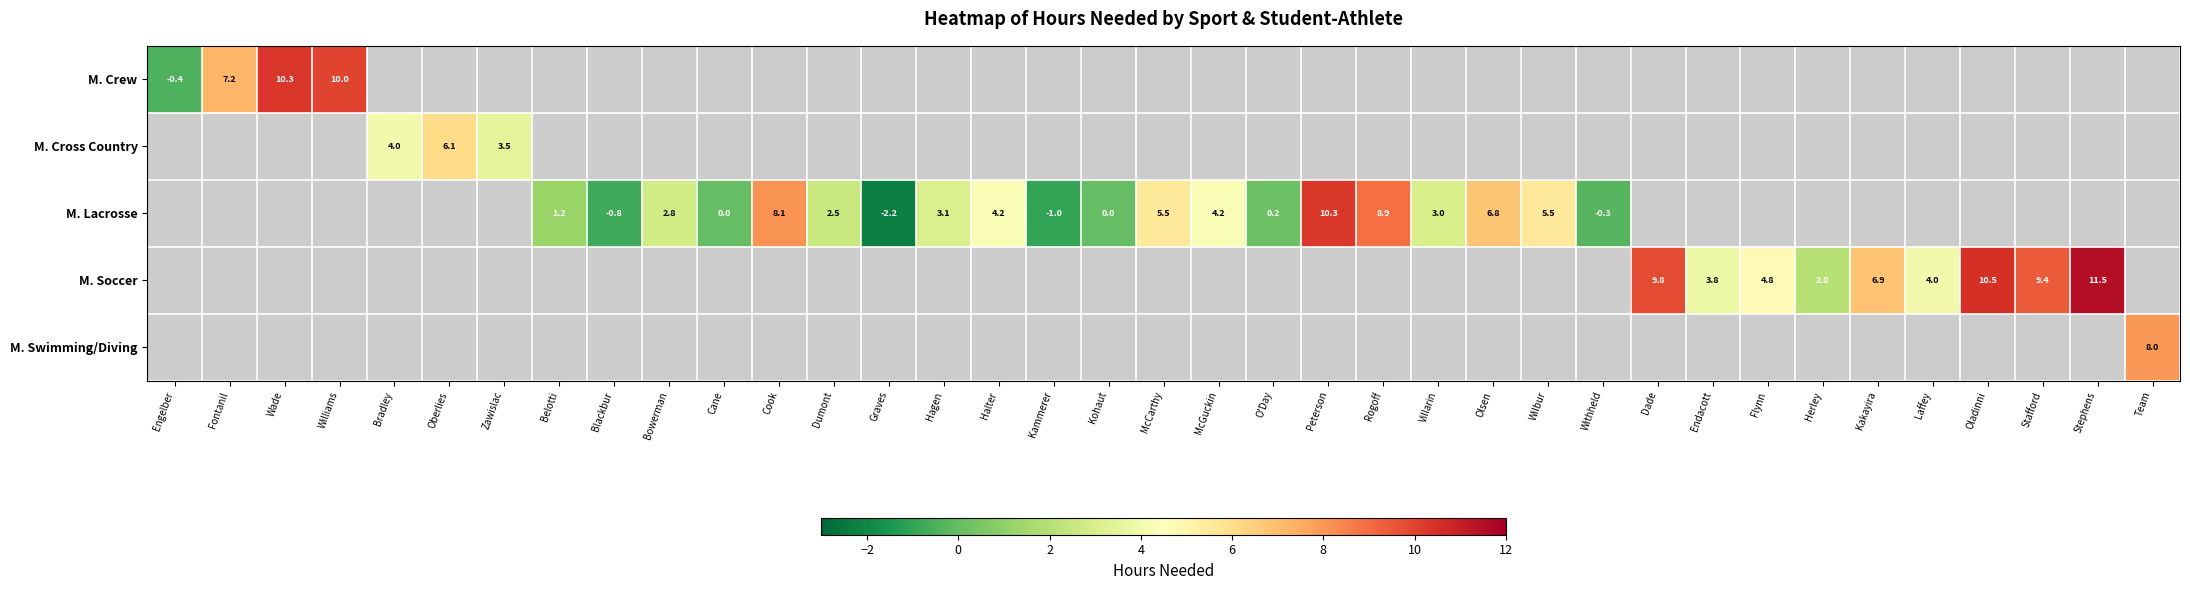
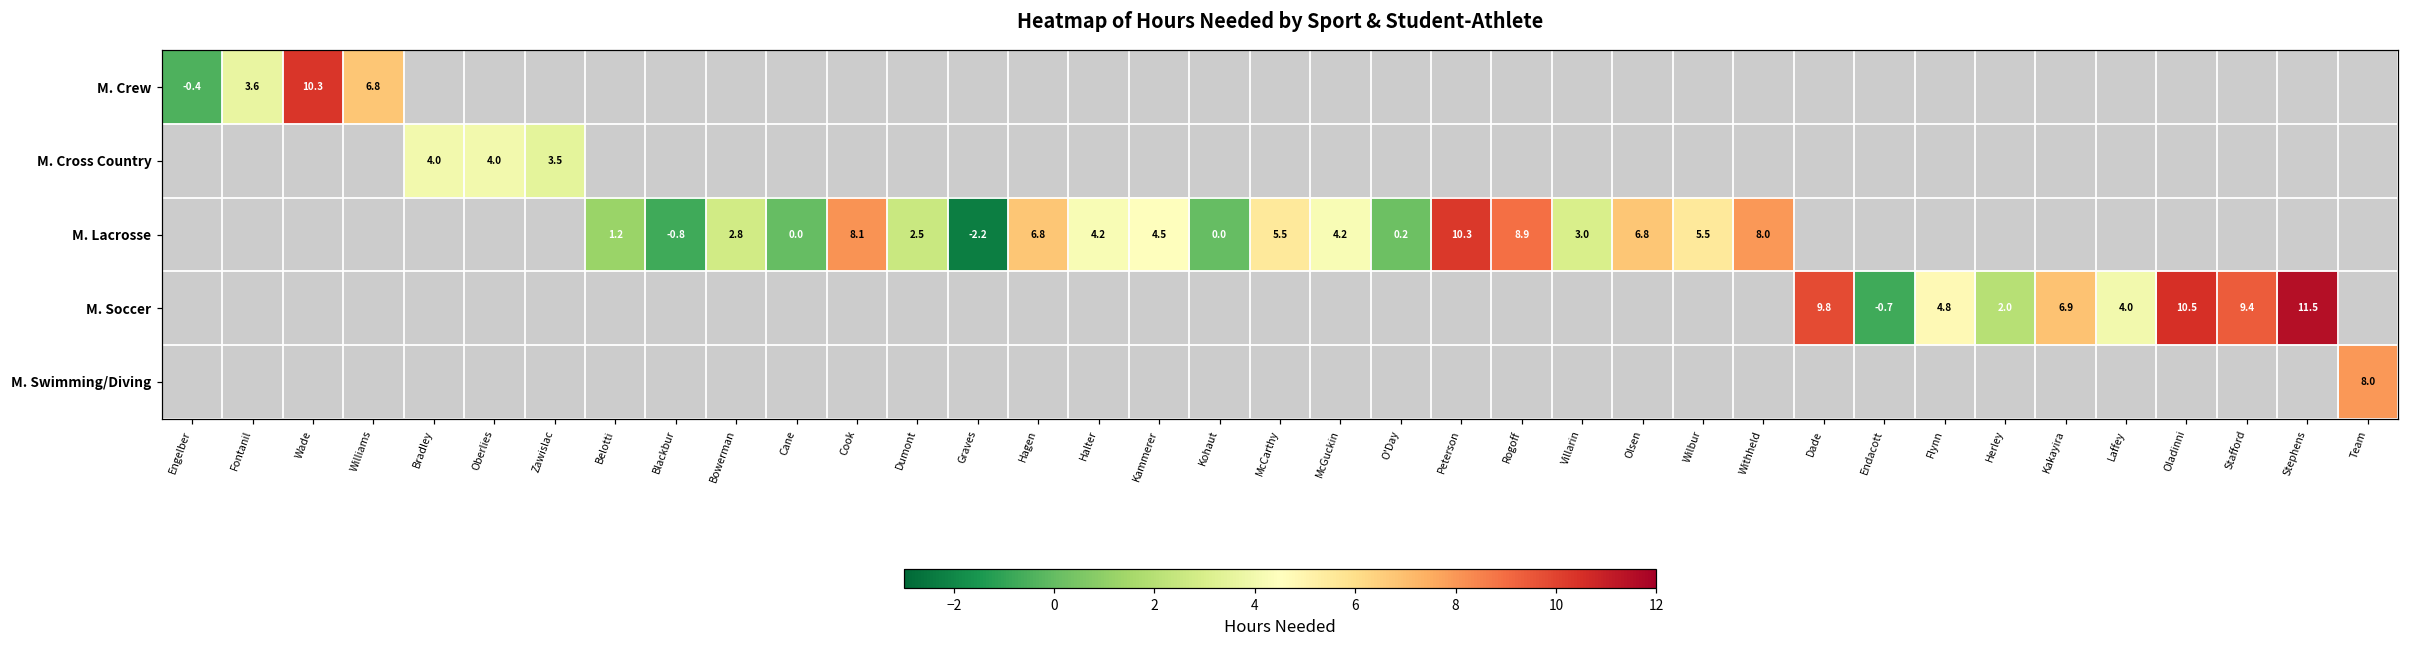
  {
    "M. Crew": {
      "Engelber": -0.4,
-     "Fontanil": 7.2,
+     "Fontanil": 3.6,
      "Wade": 10.3,
-     "Williams": 10.0
+     "Williams": 6.8
    },
    "M. Cross Country": {
      "Bradley": 4.0,
-     "Oberlies": 6.1,
+     "Oberlies": 4.0,
      "Zawislac": 3.5
    },
    "M. Lacrosse": {
      "Belotti": 1.2,
      "Blackbur": -0.8,
      "Bowerman": 2.8,
      "Cane": 0.0,
      "Cook": 8.1,
      "Dumont": 2.5,
      "Graves": -2.2,
-     "Hagen": 3.1,
+     "Hagen": 6.8,
      "Halter": 4.2,
-     "Kammerer": -1.0,
+     "Kammerer": 4.5,
      "Kohaut": 0.0,
      "McCarthy": 5.5,
      "McGuckin": 4.2,
      "O'Day": 0.2,
      "Peterson": 10.3,
      "Rogoff": 8.9,
      "Villarin": 3.0,
      "Olsen": 6.8,
      "Wilbur": 5.5,
-     "Withheld": -0.3
+     "Withheld": 8.0
    },
    "M. Soccer": {
      "Dade": 9.8,
-     "Endacott": 3.8,
+     "Endacott": -0.7,
      "Flynn": 4.8,
      "Herley": 2.0,
      "Kakayira": 6.9,
      "Laffey": 4.0,
      "Oladinni": 10.5,
      "Stafford": 9.4,
      "Stephens": 11.5
    },
    "M. Swimming/Diving": {
      "Team": 8.0
    }
  }
